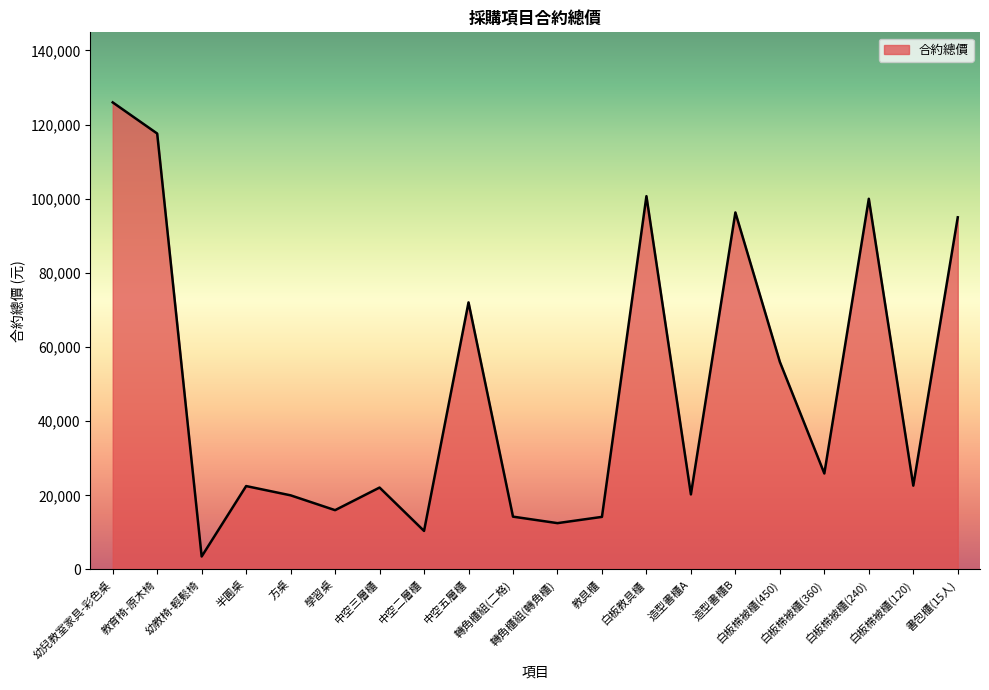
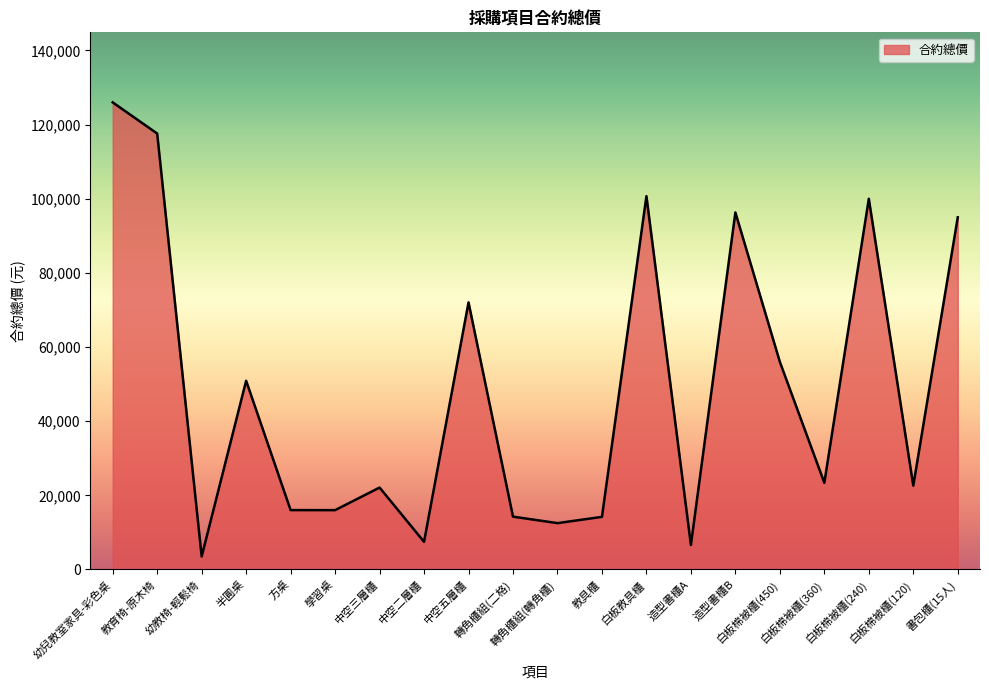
  {
    "幼兒教室家具-彩色桌": "126,000",
    "教育椅-原木椅": "118,000",
    "幼教椅-輕鬆椅": "4,000",
-   "半圓桌": "23,000",
-   "方桌": "20,000",
+   "半圓桌": "51,000",
+   "方桌": "16,000",
    "學習桌": "16,000",
    "中空三層櫃": "22,000",
-   "中空二層櫃": "10,000",
+   "中空二層櫃": "7,000",
    "中空五層櫃": "72,000",
    "轉角櫃組(二格)": "14,000",
    "轉角櫃組(轉角櫃)": "13,000",
    "教具櫃": "14,000",
    "白板教具櫃": "101,000",
-   "造型書櫃A": "20,000",
+   "造型書櫃A": "7,000",
    "造型書櫃B": "96,000",
    "白板棉被櫃(450)": "56,000",
-   "白板棉被櫃(360)": "26,000",
+   "白板棉被櫃(360)": "23,000",
    "白板棉被櫃(240)": "100,000",
    "白板棉被櫃(120)": "23,000",
    "書包櫃(15人)": "95,000"
  }
